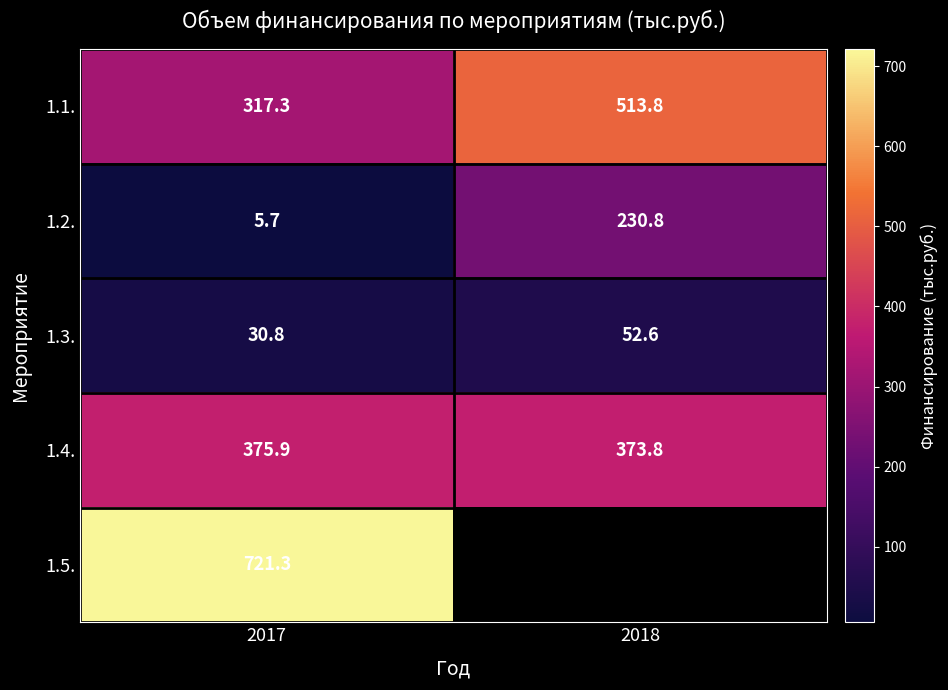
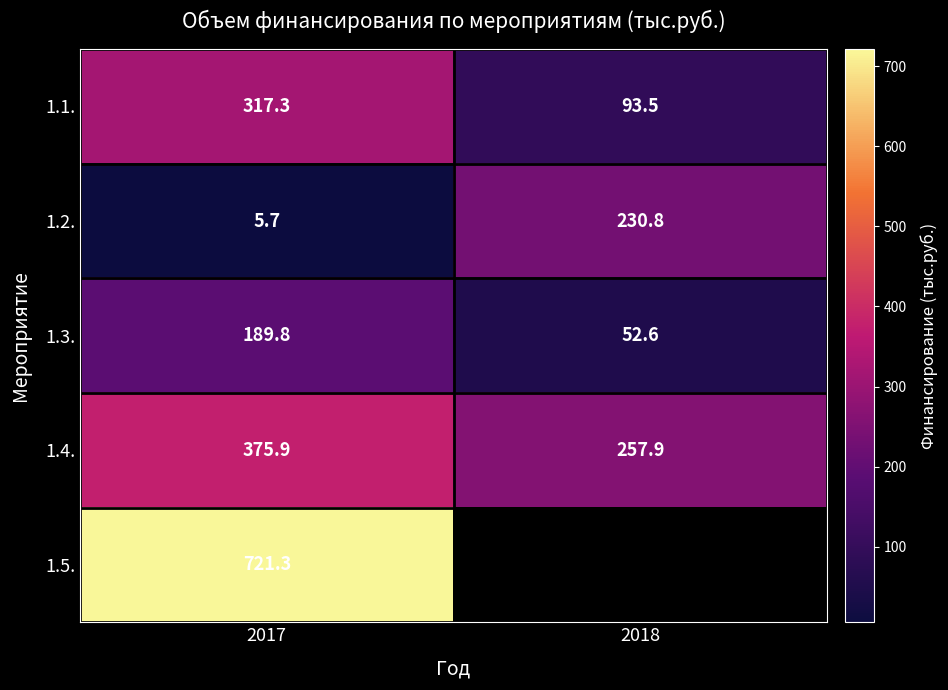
  {
    "1.1.": {
      "2017": 317.3,
-     "2018": 513.8
+     "2018": 93.5
    },
    "1.2.": {
      "2017": 5.7,
      "2018": 230.8
    },
    "1.3.": {
-     "2017": 30.8,
+     "2017": 189.8,
      "2018": 52.6
    },
    "1.4.": {
      "2017": 375.9,
-     "2018": 373.8
+     "2018": 257.9
    },
    "1.5.": {
      "2017": 721.3
    }
  }
